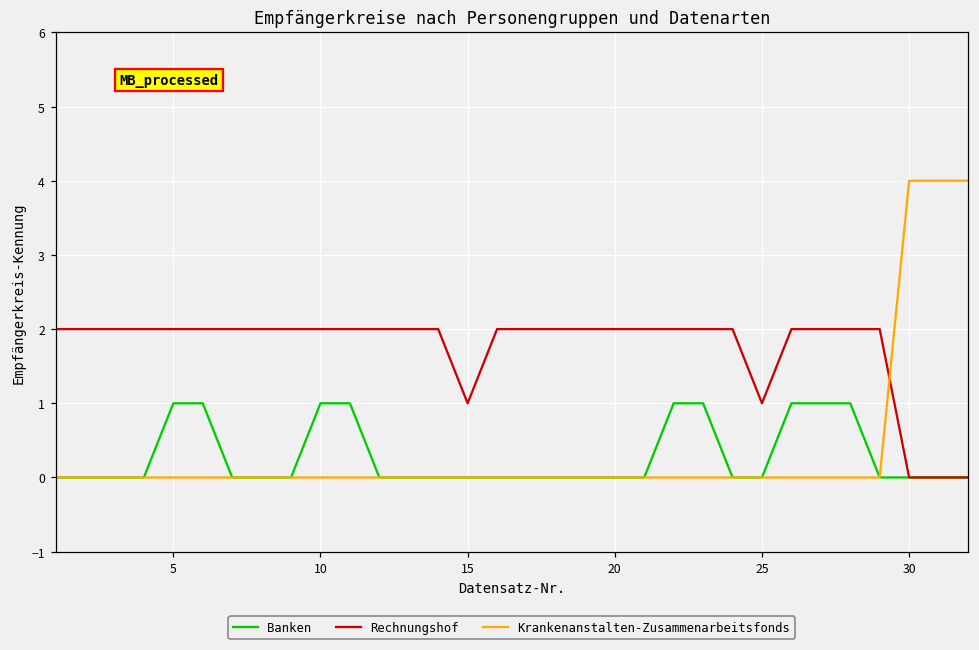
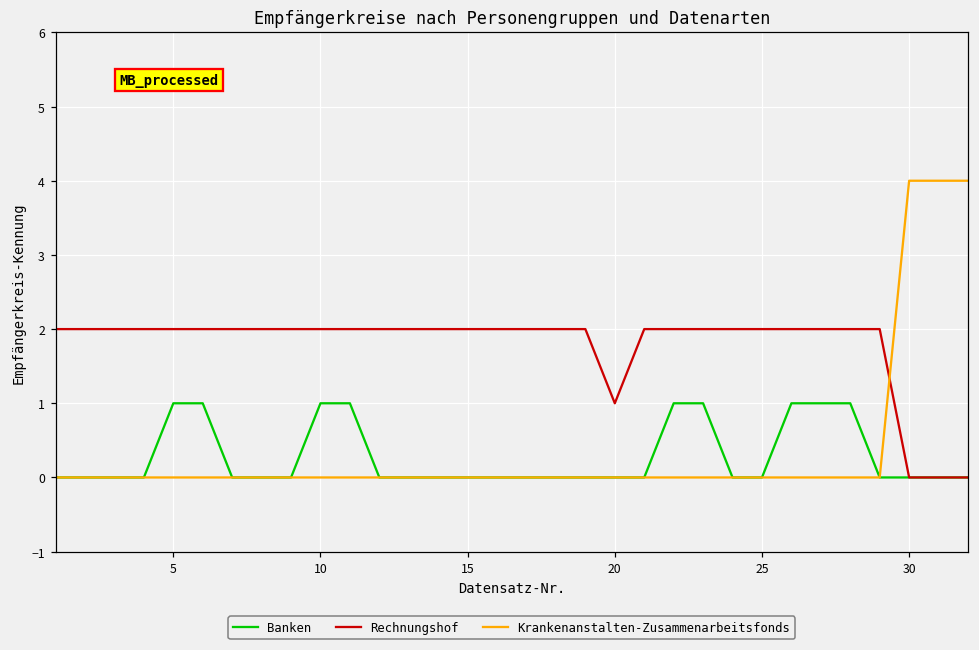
  {
    "Banken": {
      "5": 1,
      "10": 1
    },
    "Rechnungshof": {
      "5": 2,
      "10": 2,
-     "15": 1,
-     "20": 2,
-     "25": 1
+     "15": 2,
+     "20": 1,
+     "25": 2
    },
    "Krankenanstalten-Zusammenarbeitsfonds": {
      "5": 0,
      "10": 0,
      "30": 4
    }
  }
